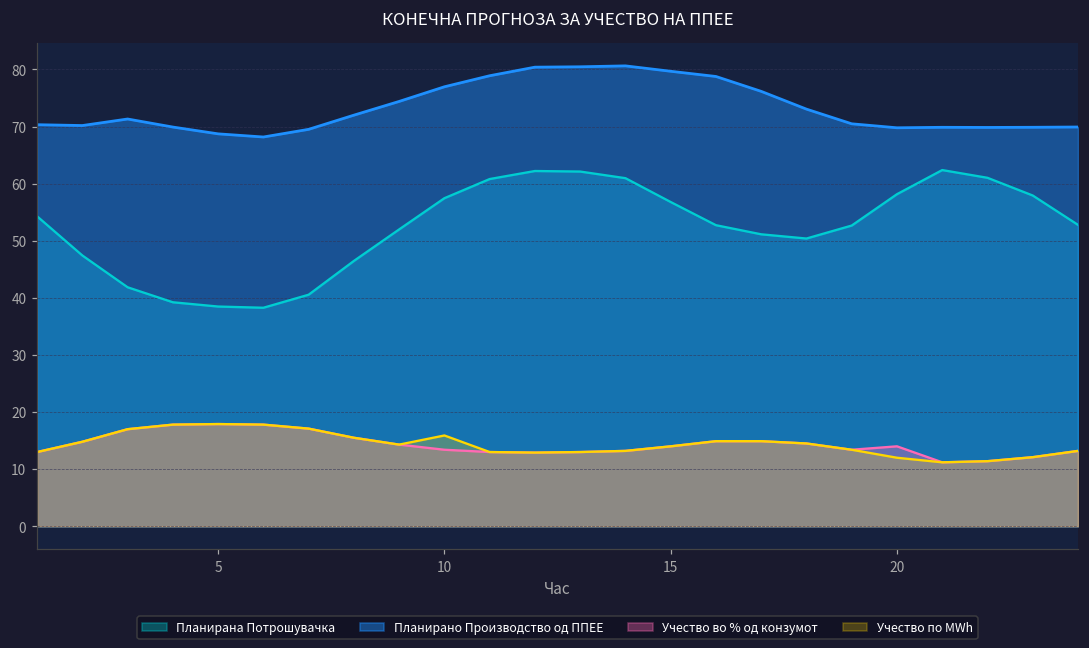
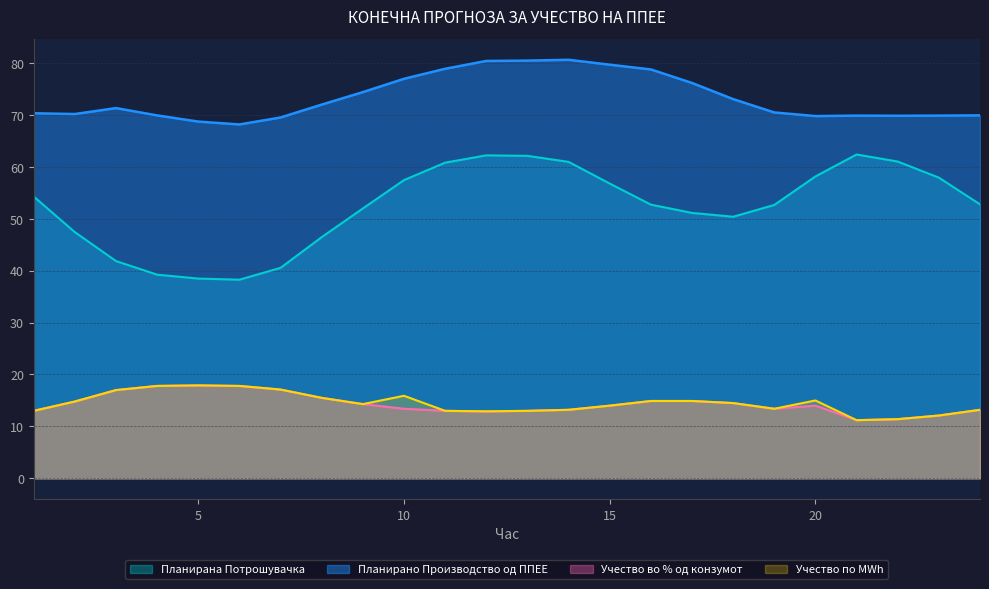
  {
    "Учество во % од конзумот": {
      "10": 13,
      "20": 14
    },
    "Учество по MWh": {
      "10": 16,
-     "20": 12
+     "20": 15
    }
  }
